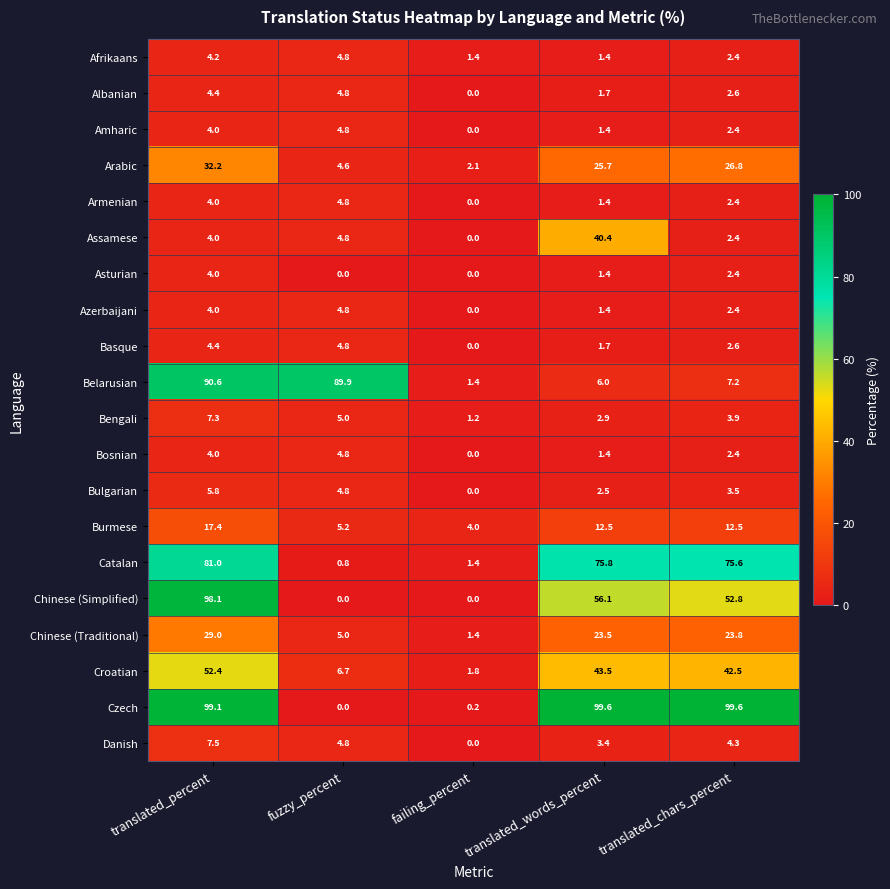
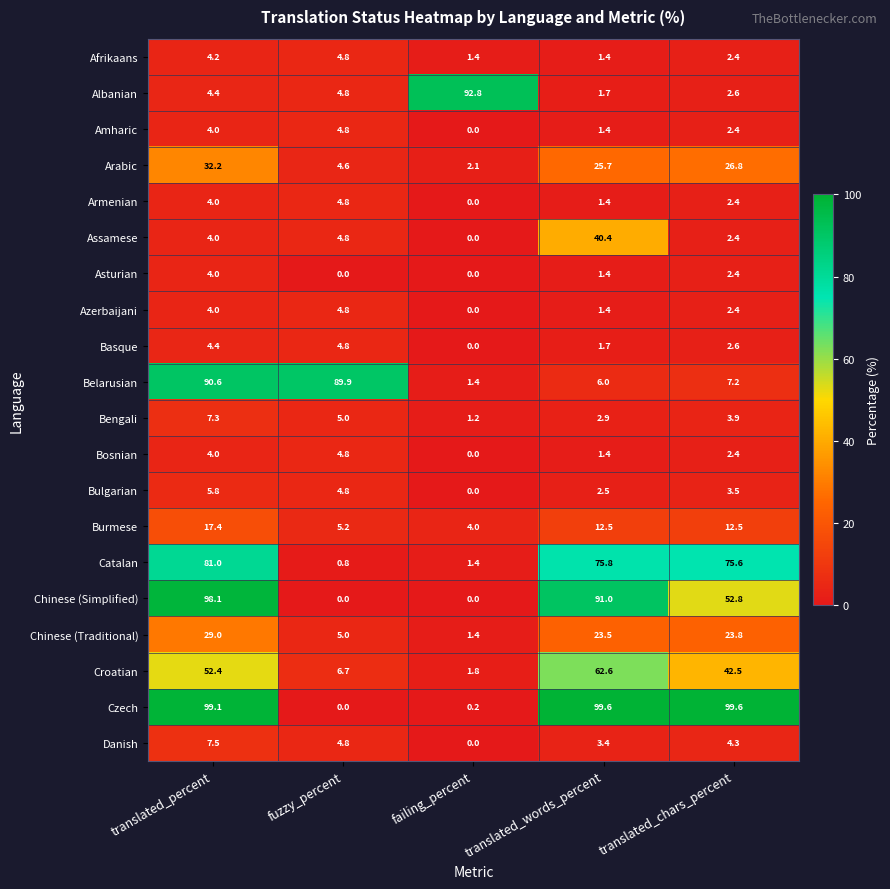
  {
    "Afrikaans": {
      "translated_percent": 4.2,
      "fuzzy_percent": 4.8,
      "failing_percent": 1.4,
      "translated_words_percent": 1.4,
      "translated_chars_percent": 2.4
    },
    "Albanian": {
      "translated_percent": 4.4,
      "fuzzy_percent": 4.8,
-     "failing_percent": 0.0,
+     "failing_percent": 92.8,
      "translated_words_percent": 1.7,
      "translated_chars_percent": 2.6
    },
    "Amharic": {
      "translated_percent": 4.0,
      "fuzzy_percent": 4.8,
      "failing_percent": 0.0,
      "translated_words_percent": 1.4,
      "translated_chars_percent": 2.4
    },
    "Arabic": {
      "translated_percent": 32.2,
      "fuzzy_percent": 4.6,
      "failing_percent": 2.1,
      "translated_words_percent": 25.7,
      "translated_chars_percent": 26.8
    },
    "Armenian": {
      "translated_percent": 4.0,
      "fuzzy_percent": 4.8,
      "failing_percent": 0.0,
      "translated_words_percent": 1.4,
      "translated_chars_percent": 2.4
    },
    "Assamese": {
      "translated_percent": 4.0,
      "fuzzy_percent": 4.8,
      "failing_percent": 0.0,
      "translated_words_percent": 40.4,
      "translated_chars_percent": 2.4
    },
    "Asturian": {
      "translated_percent": 4.0,
      "fuzzy_percent": 0.0,
      "failing_percent": 0.0,
      "translated_words_percent": 1.4,
      "translated_chars_percent": 2.4
    },
    "Azerbaijani": {
      "translated_percent": 4.0,
      "fuzzy_percent": 4.8,
      "failing_percent": 0.0,
      "translated_words_percent": 1.4,
      "translated_chars_percent": 2.4
    },
    "Basque": {
      "translated_percent": 4.4,
      "fuzzy_percent": 4.8,
      "failing_percent": 0.0,
      "translated_words_percent": 1.7,
      "translated_chars_percent": 2.6
    },
    "Belarusian": {
      "translated_percent": 90.6,
      "fuzzy_percent": 89.9,
      "failing_percent": 1.4,
      "translated_words_percent": 6.0,
      "translated_chars_percent": 7.2
    },
    "Bengali": {
      "translated_percent": 7.3,
      "fuzzy_percent": 5.0,
      "failing_percent": 1.2,
      "translated_words_percent": 2.9,
      "translated_chars_percent": 3.9
    },
    "Bosnian": {
      "translated_percent": 4.0,
      "fuzzy_percent": 4.8,
      "failing_percent": 0.0,
      "translated_words_percent": 1.4,
      "translated_chars_percent": 2.4
    },
    "Bulgarian": {
      "translated_percent": 5.8,
      "fuzzy_percent": 4.8,
      "failing_percent": 0.0,
      "translated_words_percent": 2.5,
      "translated_chars_percent": 3.5
    },
    "Burmese": {
      "translated_percent": 17.4,
      "fuzzy_percent": 5.2,
      "failing_percent": 4.0,
      "translated_words_percent": 12.5,
      "translated_chars_percent": 12.5
    },
    "Catalan": {
      "translated_percent": 81.0,
      "fuzzy_percent": 0.8,
      "failing_percent": 1.4,
      "translated_words_percent": 75.8,
      "translated_chars_percent": 75.6
    },
    "Chinese (Simplified)": {
      "translated_percent": 98.1,
      "fuzzy_percent": 0.0,
      "failing_percent": 0.0,
-     "translated_words_percent": 56.1,
+     "translated_words_percent": 91.0,
      "translated_chars_percent": 52.8
    },
    "Chinese (Traditional)": {
      "translated_percent": 29.0,
      "fuzzy_percent": 5.0,
      "failing_percent": 1.4,
      "translated_words_percent": 23.5,
      "translated_chars_percent": 23.8
    },
    "Croatian": {
      "translated_percent": 52.4,
      "fuzzy_percent": 6.7,
      "failing_percent": 1.8,
-     "translated_words_percent": 43.5,
+     "translated_words_percent": 62.6,
      "translated_chars_percent": 42.5
    },
    "Czech": {
      "translated_percent": 99.1,
      "fuzzy_percent": 0.0,
      "failing_percent": 0.2,
      "translated_words_percent": 99.6,
      "translated_chars_percent": 99.6
    },
    "Danish": {
      "translated_percent": 7.5,
      "fuzzy_percent": 4.8,
      "failing_percent": 0.0,
      "translated_words_percent": 3.4,
      "translated_chars_percent": 4.3
    }
  }
